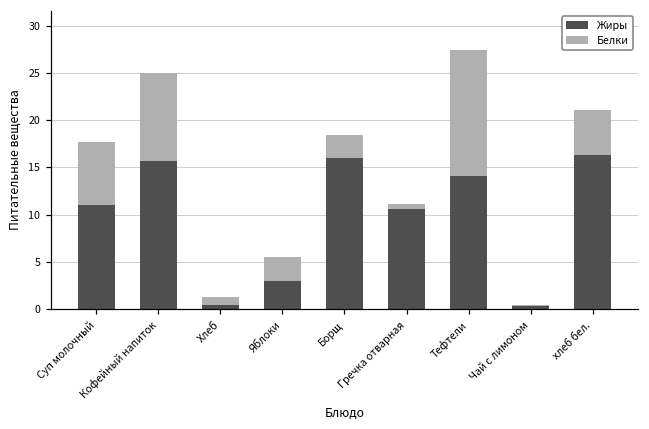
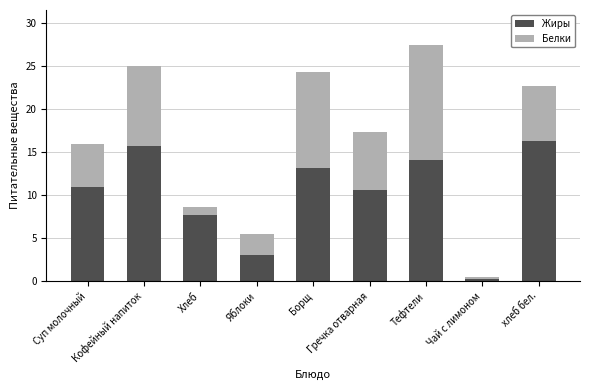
  {
    "Жиры": {
      "Суп молочный": 11,
      "Кофейный напиток": 16,
-     "Хлеб": 0,
+     "Хлеб": 8,
      "Яблоки": 3,
-     "Борщ": 16,
+     "Борщ": 13,
      "Гречка отварная": 11,
      "Тефтели": 14,
      "Чай с лимоном": 0,
      "хлеб бел.": 16
    },
    "Белки": {
-     "Суп молочный": 7,
+     "Суп молочный": 5,
      "Кофейный напиток": 9,
      "Хлеб": 1,
      "Яблоки": 3,
-     "Борщ": 2,
-     "Гречка отварная": 1,
+     "Борщ": 11,
+     "Гречка отварная": 7,
      "Тефтели": 13,
-     "хлеб бел.": 5
+     "хлеб бел.": 6
    }
  }
